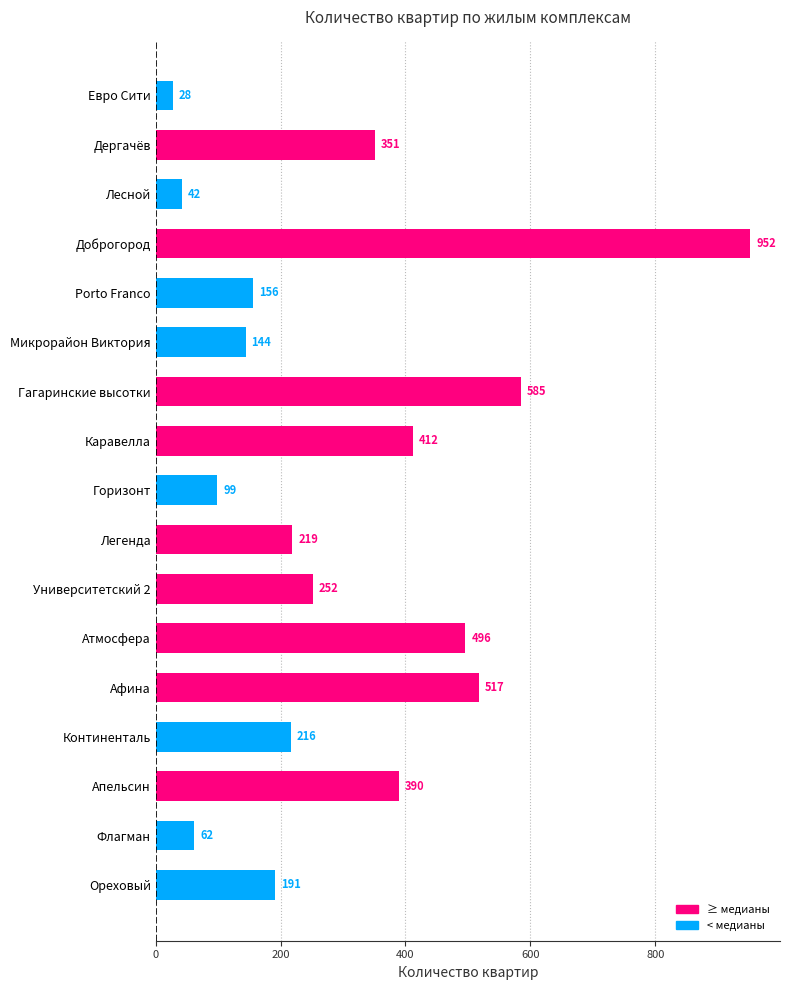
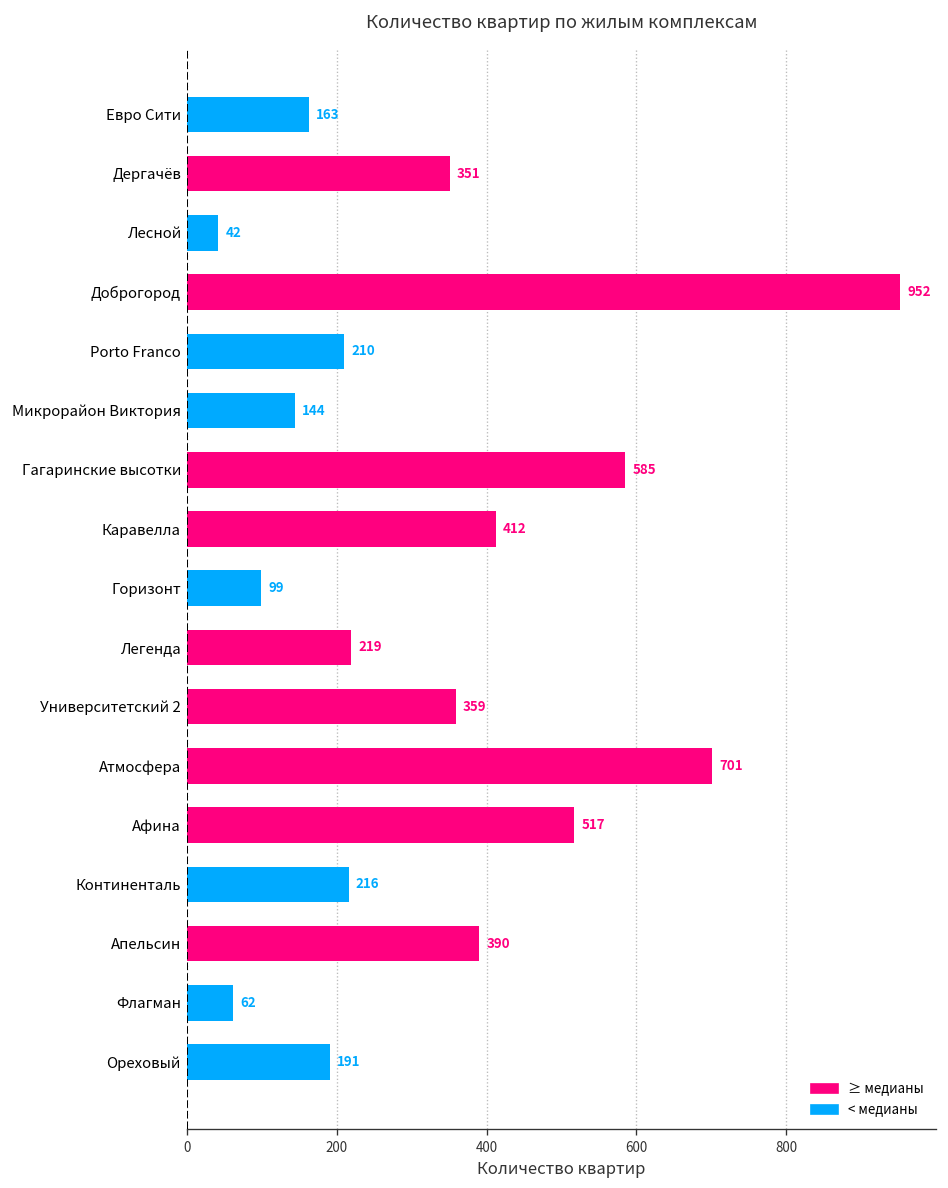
  {
-   "Евро Сити": 28,
+   "Евро Сити": 163,
    "Дергачёв": 351,
    "Лесной": 42,
    "Доброгород": 952,
-   "Porto Franco": 156,
+   "Porto Franco": 210,
    "Микрорайон Виктория": 144,
    "Гагаринские высотки": 585,
    "Каравелла": 412,
    "Горизонт": 99,
    "Легенда": 219,
-   "Университетский 2": 252,
-   "Атмосфера": 496,
+   "Университетский 2": 359,
+   "Атмосфера": 701,
    "Афина": 517,
    "Континенталь": 216,
    "Апельсин": 390,
    "Флагман": 62,
    "Ореховый": 191
  }
